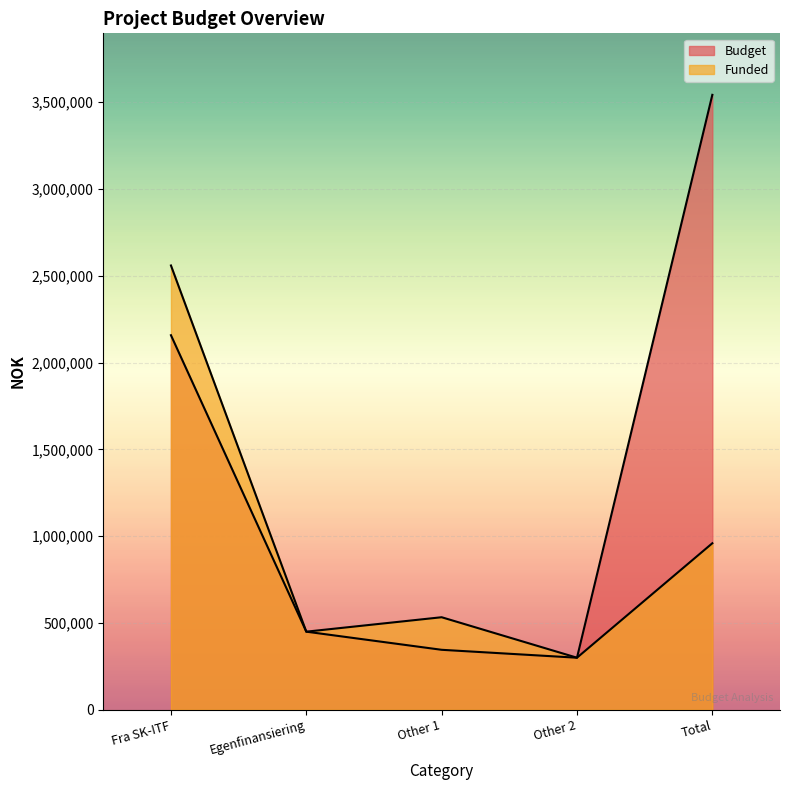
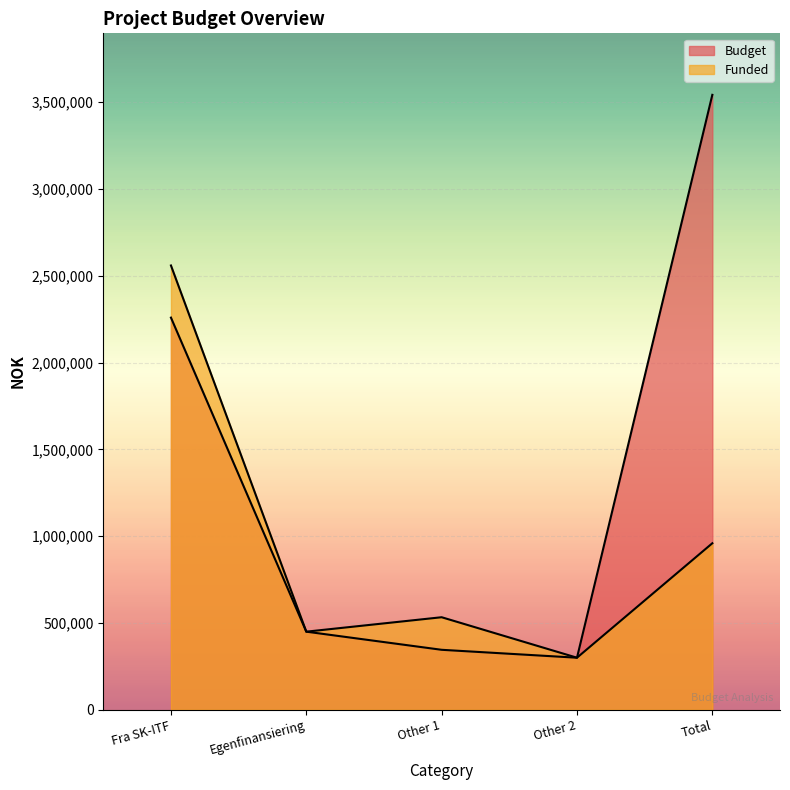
  {
    "Budget": {
-     "Fra SK-ITF": "2,160,000",
+     "Fra SK-ITF": "2,260,000",
      "Other 1": "350,000",
      "Total": "3,540,000"
    },
    "Funded": {
      "Fra SK-ITF": "2,560,000",
      "Other 1": "530,000",
      "Total": "960,000"
    }
  }
